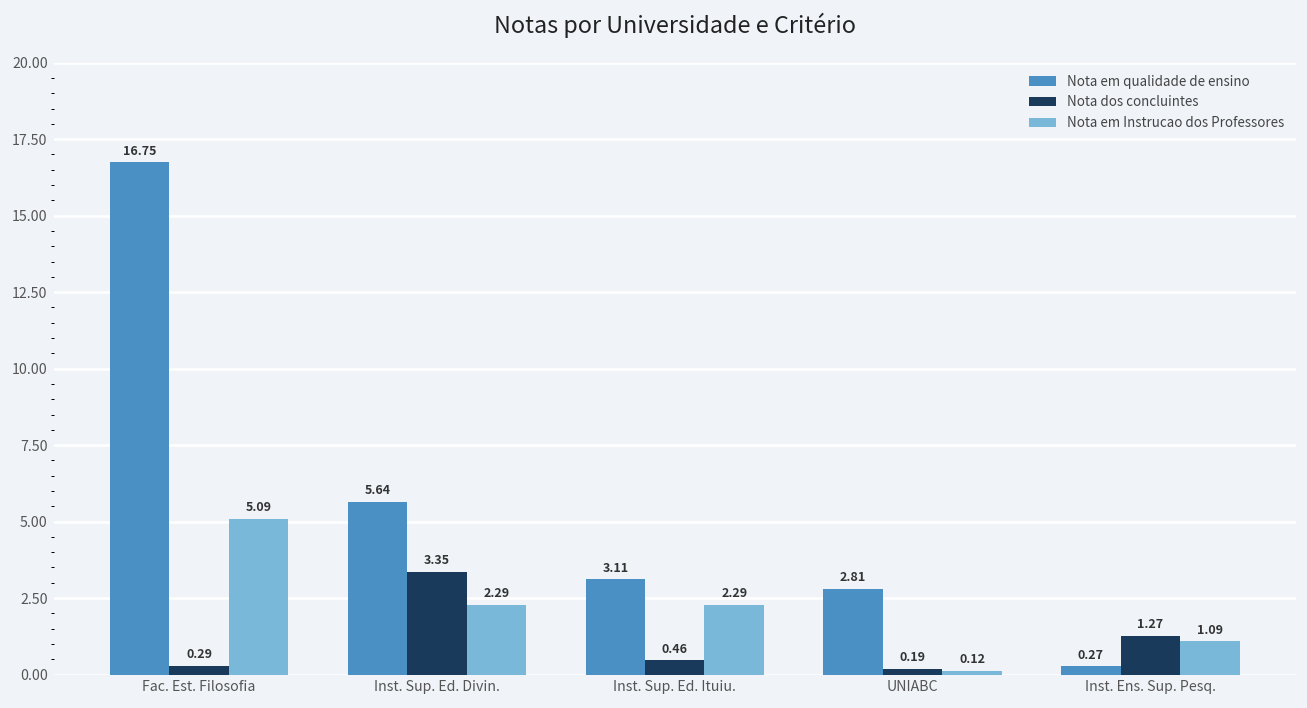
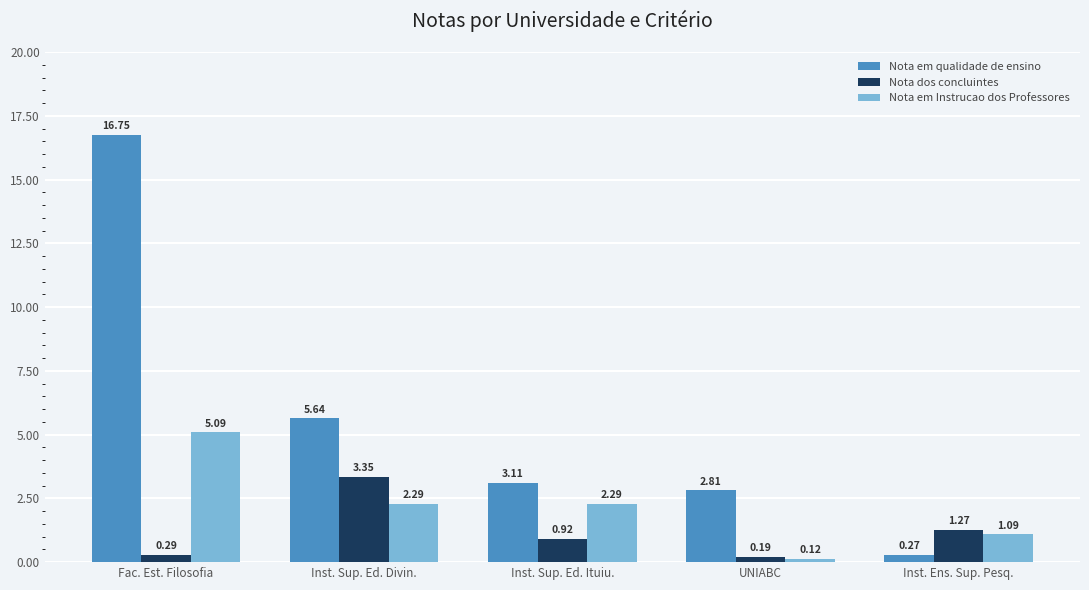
  {
    "Nota em qualidade de ensino": {
      "Fac. Est. Filosofia": 16.75,
      "Inst. Sup. Ed. Divin.": 5.64,
      "Inst. Sup. Ed. Ituiu.": 3.11,
      "UNIABC": 2.81,
      "Inst. Ens. Sup. Pesq.": 0.27
    },
    "Nota dos concluintes": {
      "Fac. Est. Filosofia": 0.29,
      "Inst. Sup. Ed. Divin.": 3.35,
-     "Inst. Sup. Ed. Ituiu.": 0.46,
+     "Inst. Sup. Ed. Ituiu.": 0.92,
      "UNIABC": 0.19,
      "Inst. Ens. Sup. Pesq.": 1.27
    },
    "Nota em Instrucao dos Professores": {
      "Fac. Est. Filosofia": 5.09,
      "Inst. Sup. Ed. Divin.": 2.29,
      "Inst. Sup. Ed. Ituiu.": 2.29,
      "UNIABC": 0.12,
      "Inst. Ens. Sup. Pesq.": 1.09
    }
  }
